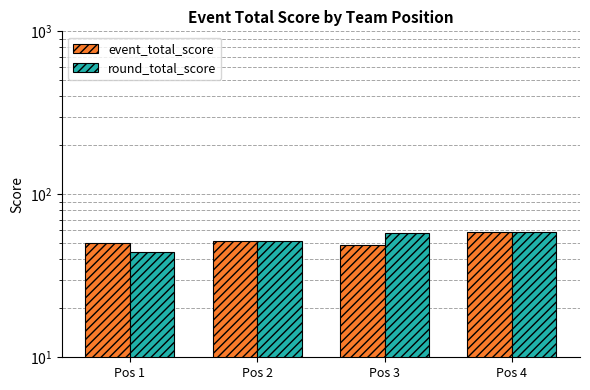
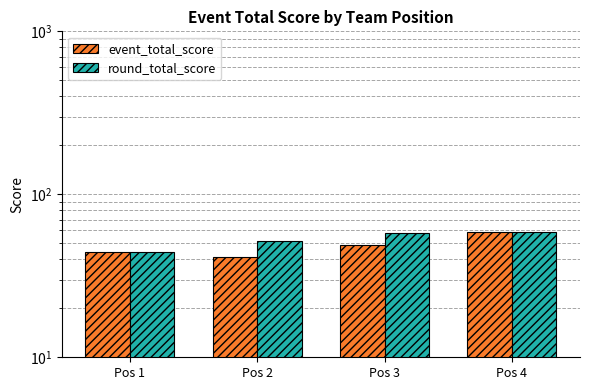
  {
    "event_total_score": {
-     "Pos 1": 50,
-     "Pos 2": 52,
+     "Pos 1": 44,
+     "Pos 2": 41,
      "Pos 3": 49,
      "Pos 4": 59
    },
    "round_total_score": {
      "Pos 1": 44,
      "Pos 2": 52,
      "Pos 3": 58,
      "Pos 4": 59
    }
  }
